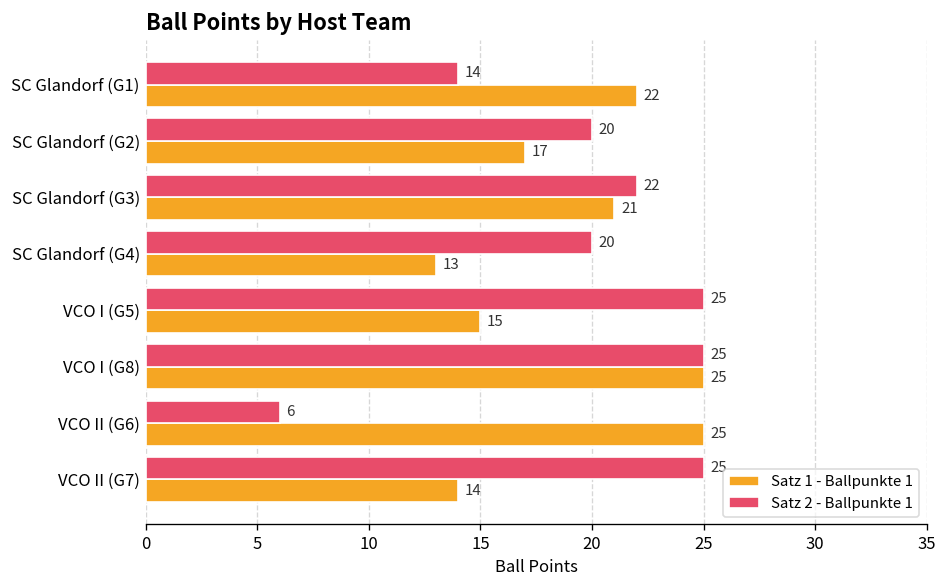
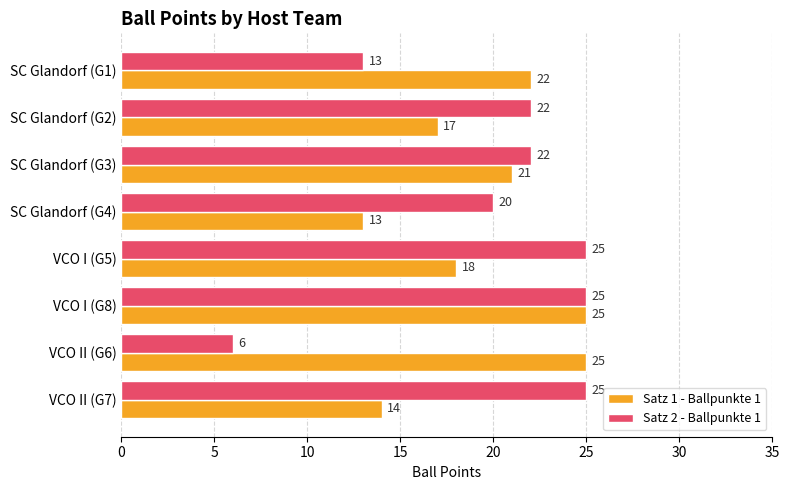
  {
    "Satz 1 - Ballpunkte 1": {
      "SC Glandorf (G1)": 22,
      "SC Glandorf (G2)": 17,
      "SC Glandorf (G3)": 21,
      "SC Glandorf (G4)": 13,
-     "VCO I (G5)": 15,
+     "VCO I (G5)": 18,
      "VCO I (G8)": 25,
      "VCO II (G6)": 25,
      "VCO II (G7)": 14
    },
    "Satz 2 - Ballpunkte 1": {
-     "SC Glandorf (G1)": 14,
-     "SC Glandorf (G2)": 20,
+     "SC Glandorf (G1)": 13,
+     "SC Glandorf (G2)": 22,
      "SC Glandorf (G3)": 22,
      "SC Glandorf (G4)": 20,
      "VCO I (G5)": 25,
      "VCO I (G8)": 25,
      "VCO II (G6)": 6
    }
  }
